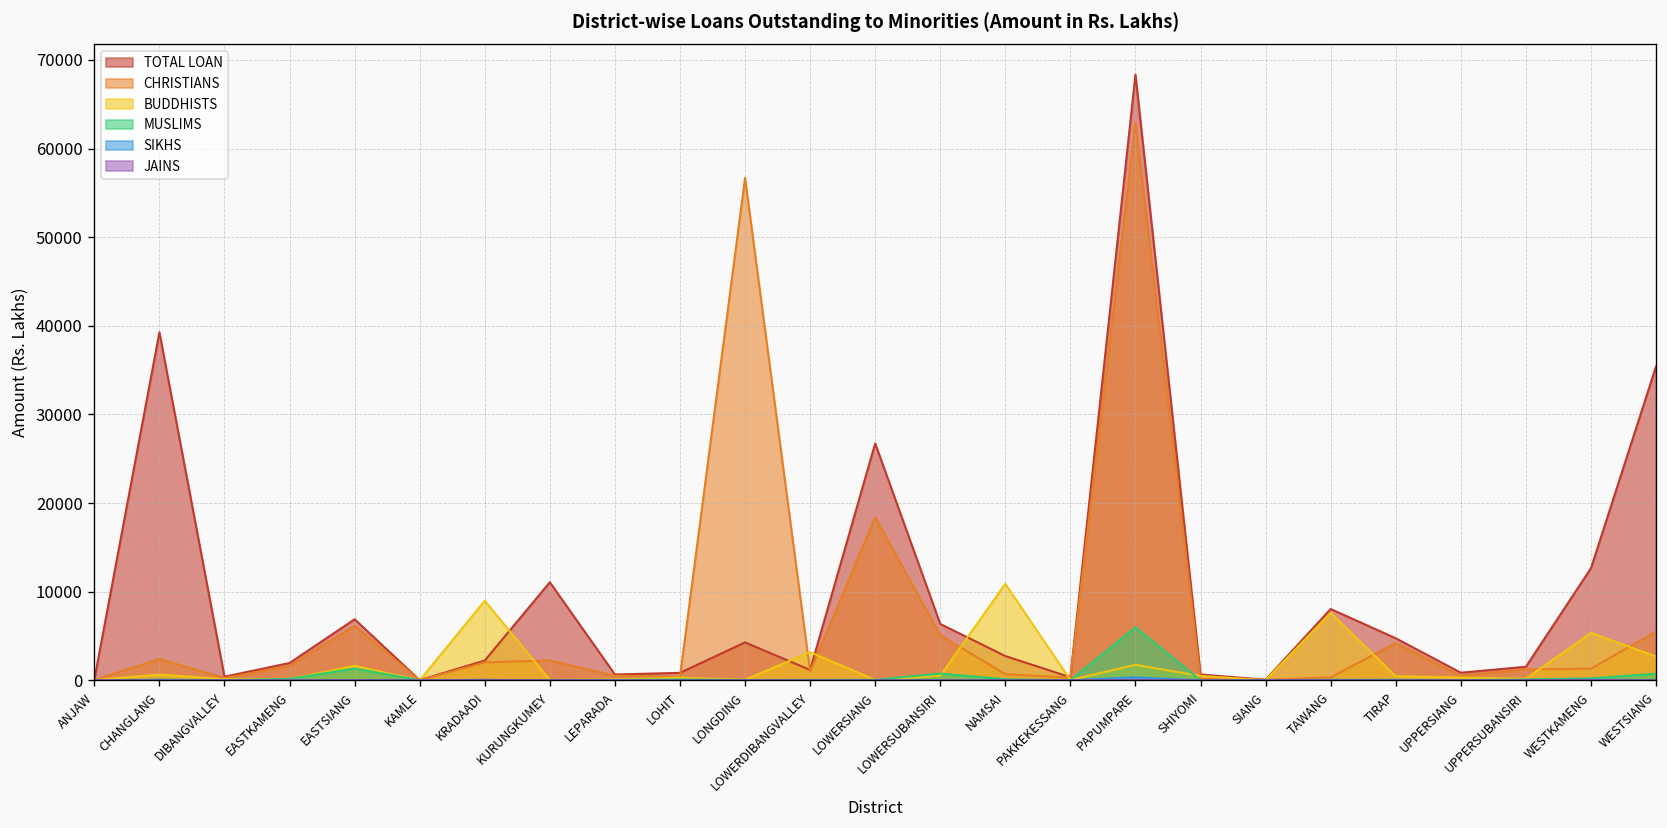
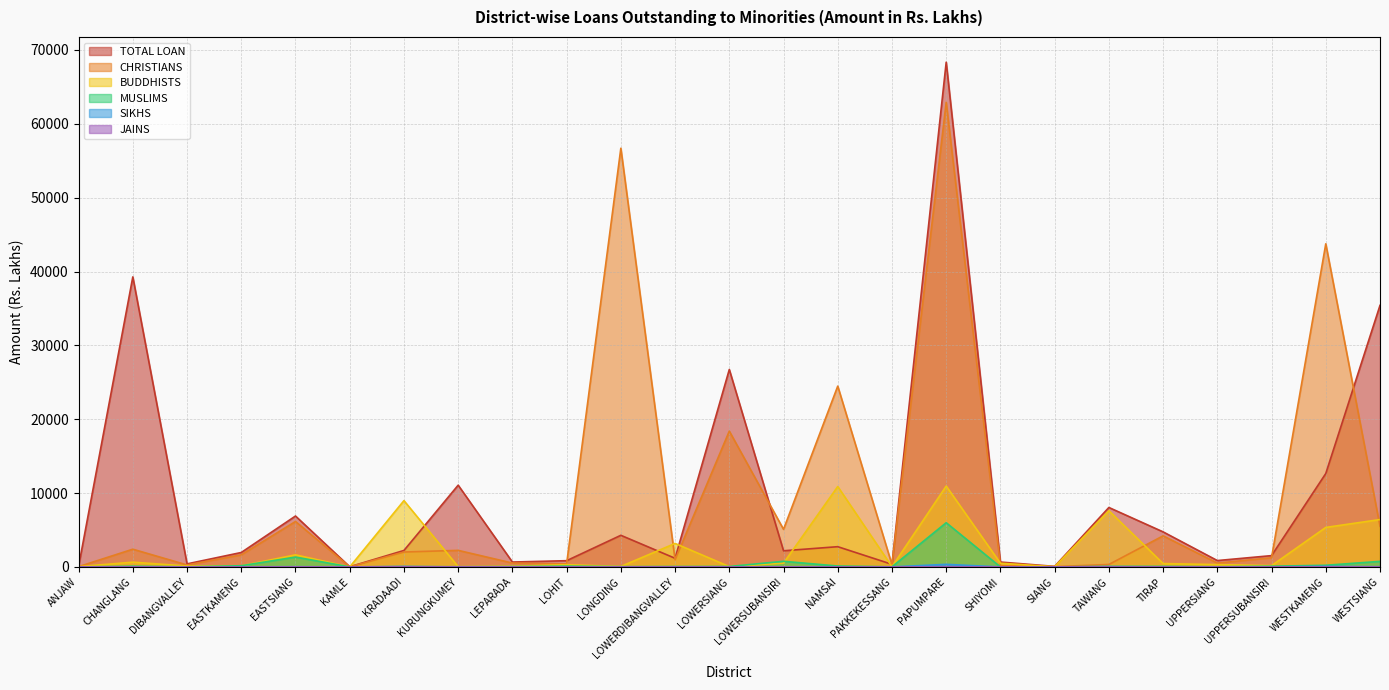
  {
    "TOTAL LOAN": {
      "CHANGLANG": 39000,
      "EASTSIANG": 7000,
      "KURUNGKUMEY": 11000,
      "LOHIT": 1000,
      "LONGDING": 4000,
      "LOWERSIANG": 27000,
-     "LOWERSUBANSIRI": 6000,
+     "LOWERSUBANSIRI": 2000,
      "NAMSAI": 3000,
      "PAPUMPARE": 68000,
      "TAWANG": 8000,
      "TIRAP": 5000,
      "WESTKAMENG": 13000,
      "WESTSIANG": 35000
    },
    "CHRISTIANS": {
      "CHANGLANG": 2000,
      "EASTSIANG": 6000,
      "KURUNGKUMEY": 2000,
      "LONGDING": 57000,
      "LOWERSIANG": 18000,
      "LOWERSUBANSIRI": 5000,
-     "NAMSAI": 1000,
+     "NAMSAI": 24000,
      "PAPUMPARE": 63000,
      "TIRAP": 4000,
-     "WESTKAMENG": 1000,
+     "WESTKAMENG": 44000,
      "WESTSIANG": 6000
    },
    "BUDDHISTS": {
      "CHANGLANG": 1000,
      "KRADAADI": 9000,
      "LOWERDIBANGVALLEY": 3000,
      "NAMSAI": 11000,
-     "PAPUMPARE": 2000,
+     "PAPUMPARE": 11000,
      "TAWANG": 8000,
      "TIRAP": 0,
      "WESTKAMENG": 5000,
-     "WESTSIANG": 3000
+     "WESTSIANG": 6000
    },
    "MUSLIMS": {
      "PAPUMPARE": 6000,
      "WESTSIANG": 1000
    }
  }
